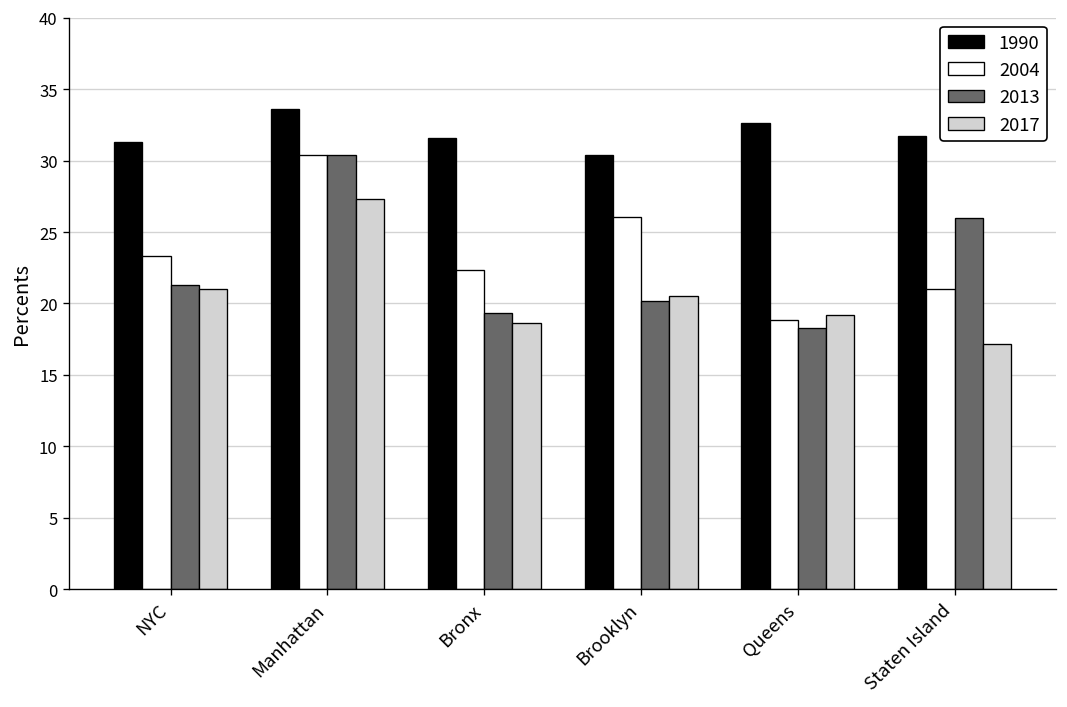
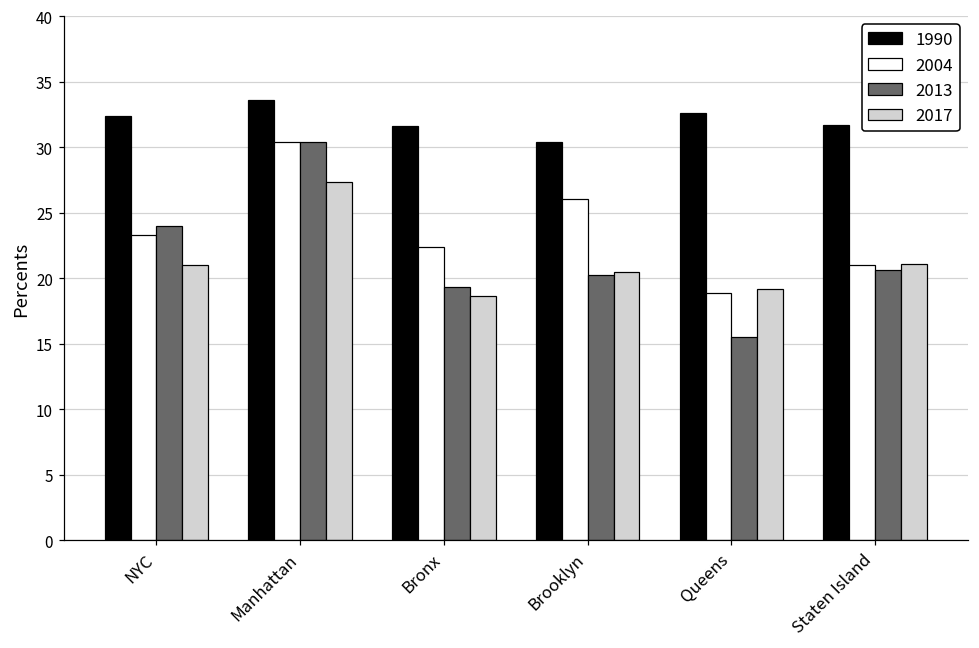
  {
    "1990": {
-     "NYC": 31.3,
+     "NYC": 32.4,
      "Manhattan": 33.6,
      "Bronx": 31.6,
      "Brooklyn": 30.4,
      "Queens": 32.6,
      "Staten Island": 31.7
    },
    "2004": {
      "NYC": 23.3,
      "Manhattan": 30.4,
      "Bronx": 22.4,
      "Brooklyn": 26.0,
      "Queens": 18.9,
      "Staten Island": 21.0
    },
    "2013": {
-     "NYC": 21.3,
+     "NYC": 24.0,
      "Manhattan": 30.4,
      "Bronx": 19.3,
      "Brooklyn": 20.2,
-     "Queens": 18.3,
-     "Staten Island": 26.0
+     "Queens": 15.5,
+     "Staten Island": 20.6
    },
    "2017": {
      "NYC": 21.0,
      "Manhattan": 27.3,
      "Bronx": 18.6,
      "Brooklyn": 20.5,
      "Queens": 19.2,
-     "Staten Island": 17.2
+     "Staten Island": 21.1
    }
  }
